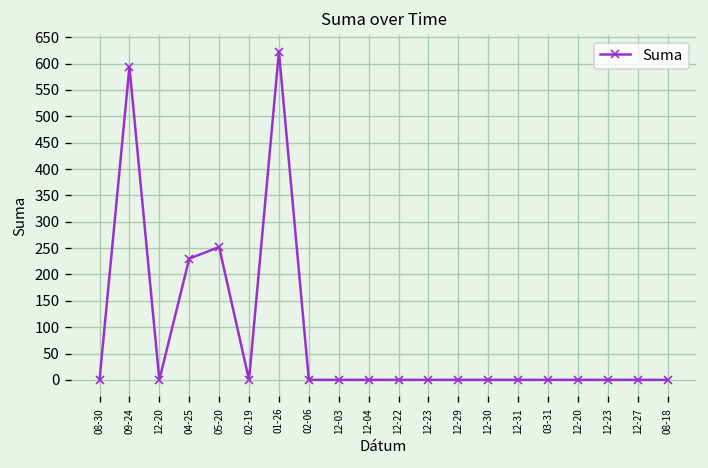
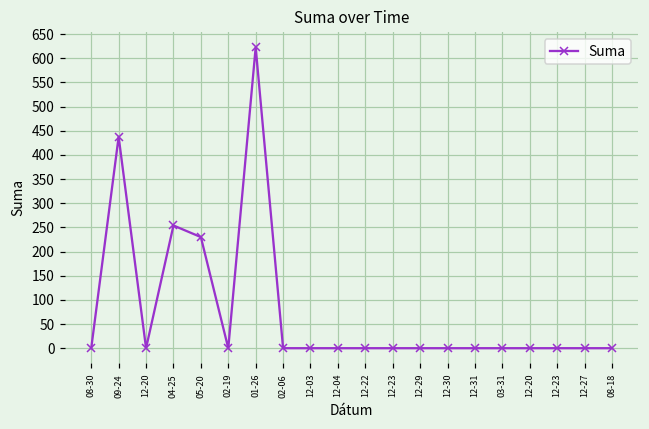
  {
    "08-30": 0,
-   "09-24": 590,
-   "04-25": 230,
-   "05-20": 250,
+   "09-24": 440,
+   "04-25": 250,
+   "05-20": 230,
    "02-19": 0,
    "01-26": 620,
    "02-06": 0,
    "12-03": 0,
    "12-04": 0,
    "12-22": 0,
    "12-29": 0,
    "12-30": 0,
    "12-31": 0,
    "03-31": 0,
    "12-27": 0,
    "08-18": 0
  }
